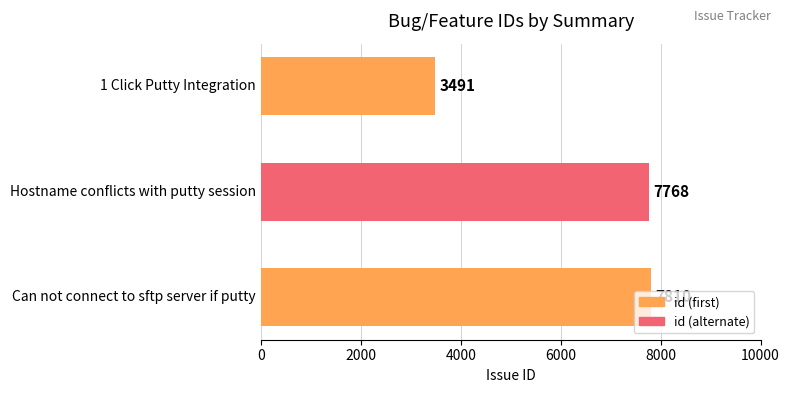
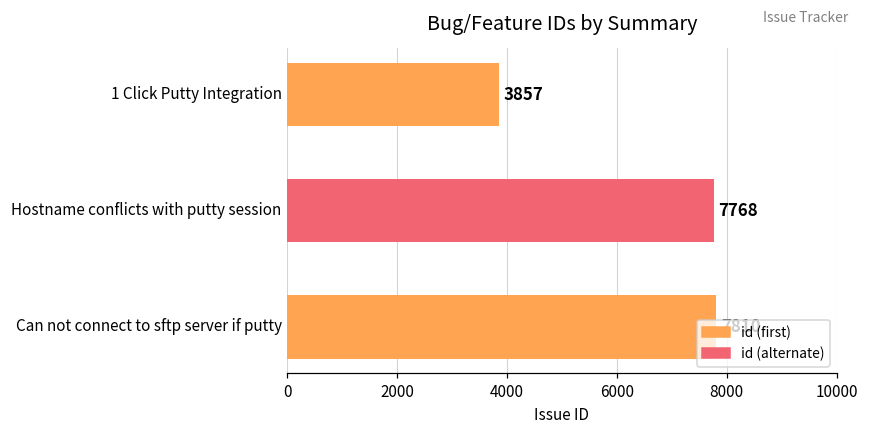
  {
-   "1 Click Putty Integration": 3491,
+   "1 Click Putty Integration": 3857,
    "Hostname conflicts with putty session": 7768
  }
